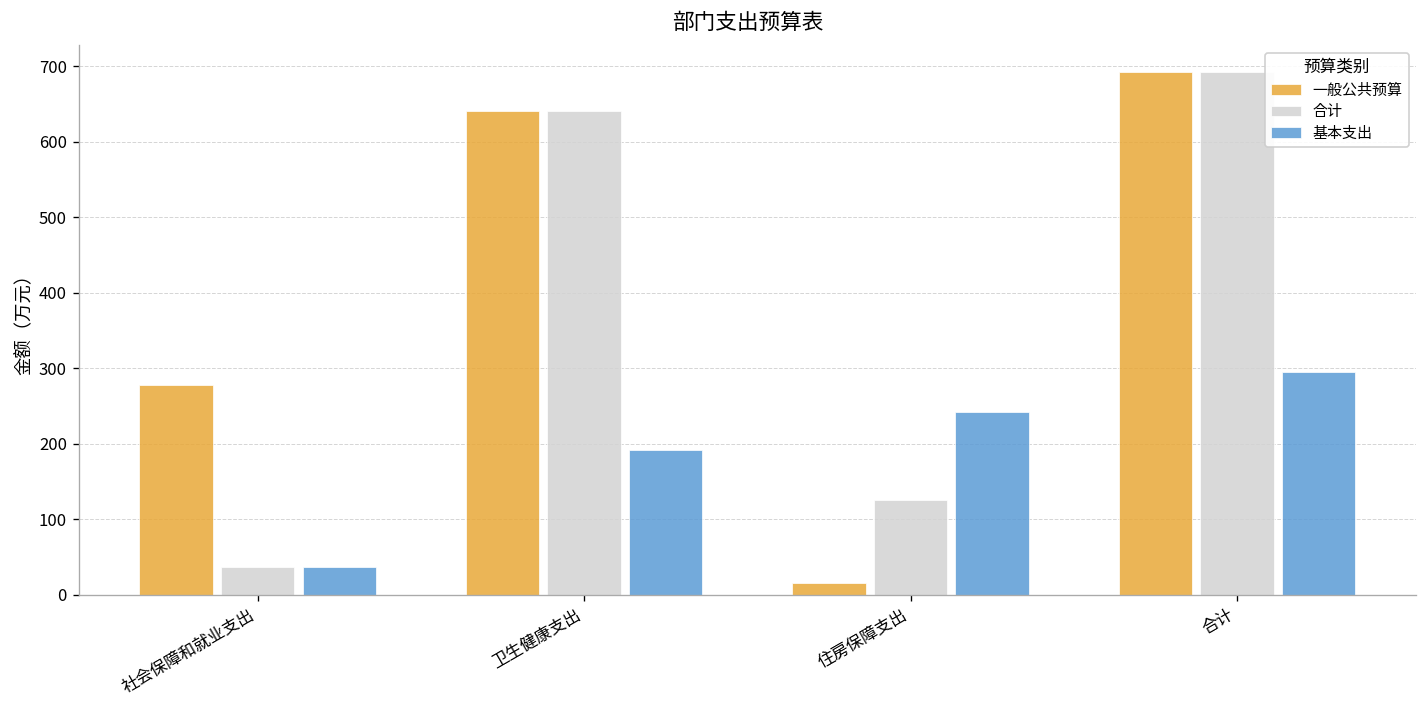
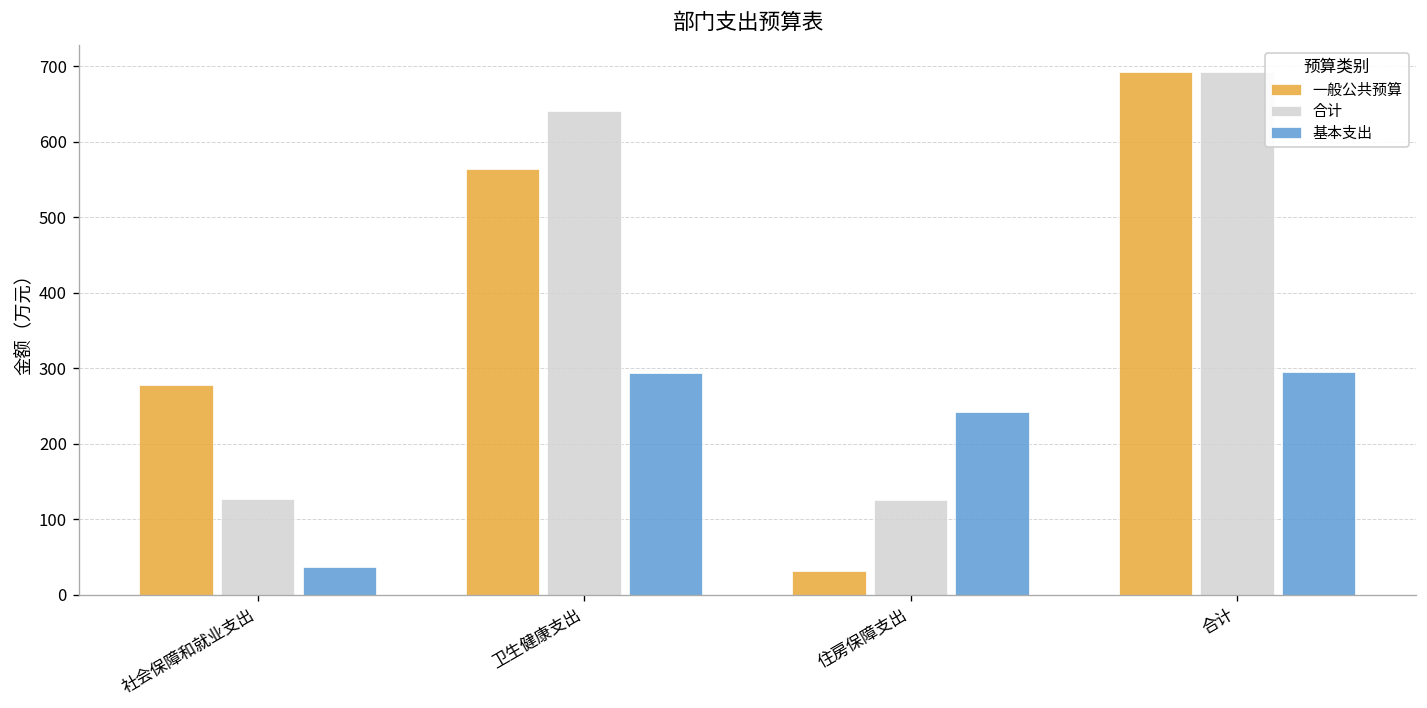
  {
    "一般公共预算": {
      "社会保障和就业支出": 280,
-     "卫生健康支出": 640,
-     "住房保障支出": 20,
+     "卫生健康支出": 560,
+     "住房保障支出": 30,
      "合计": 690
    },
    "合计": {
-     "社会保障和就业支出": 40,
+     "社会保障和就业支出": 130,
      "卫生健康支出": 640,
      "住房保障支出": 130,
      "合计": 690
    },
    "基本支出": {
      "社会保障和就业支出": 40,
-     "卫生健康支出": 190,
+     "卫生健康支出": 290,
      "住房保障支出": 240,
      "合计": 300
    }
  }
